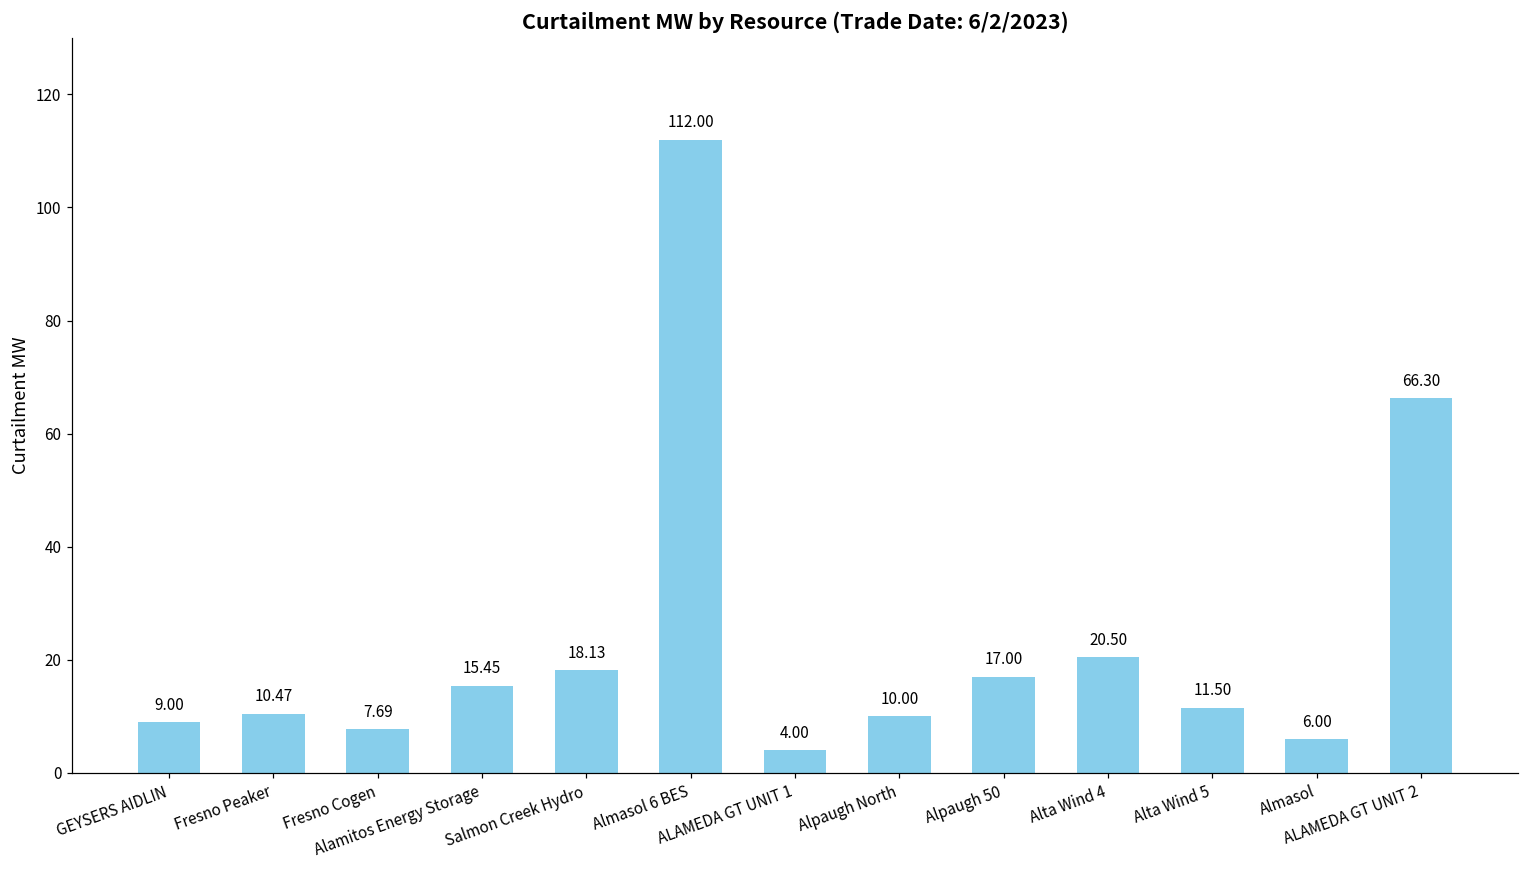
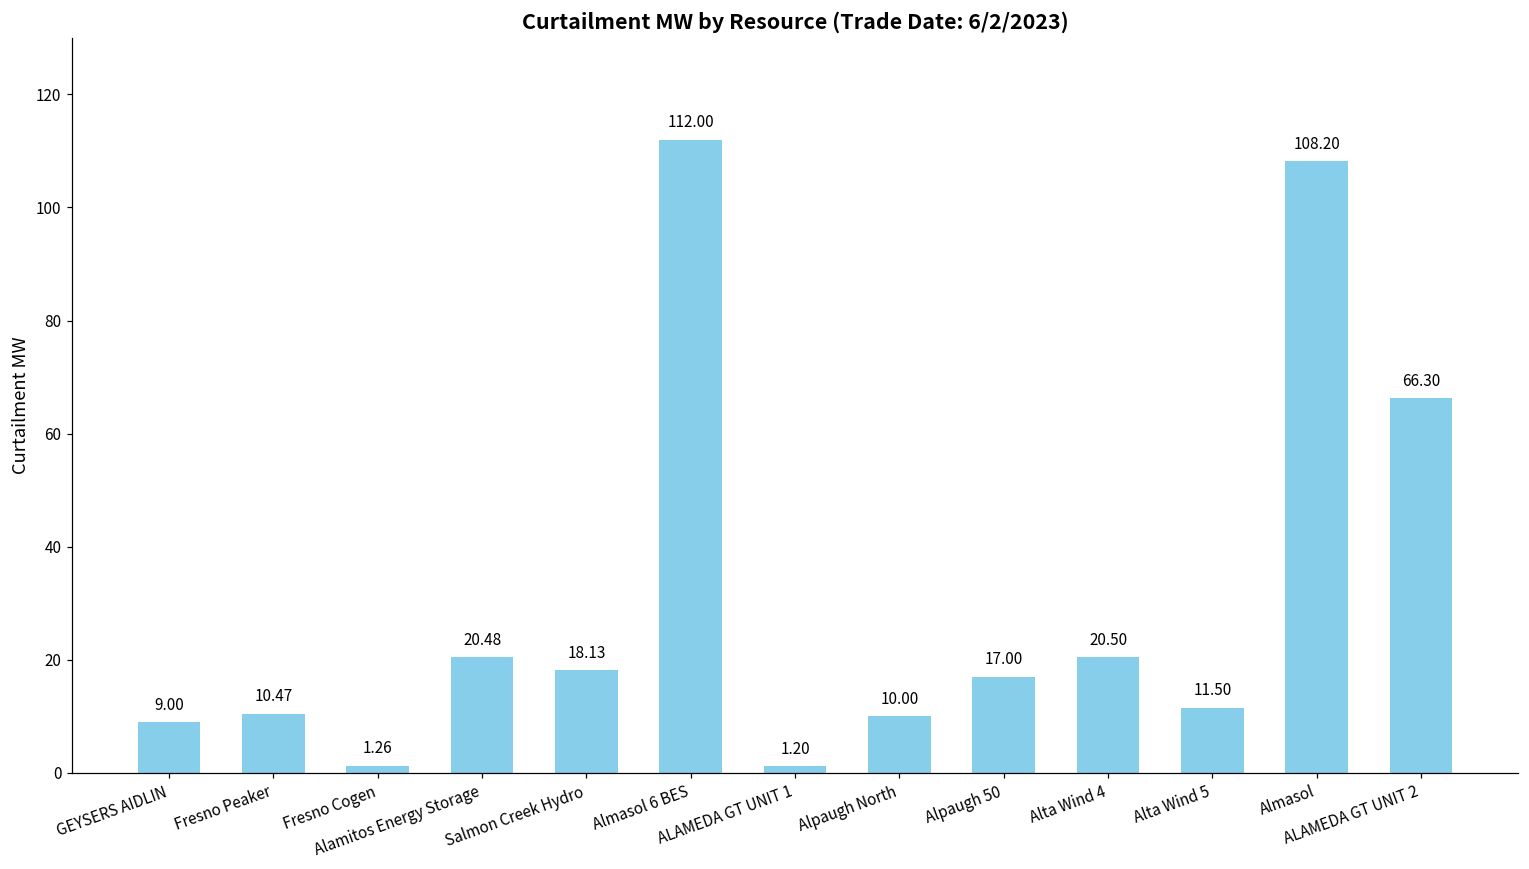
  {
    "GEYSERS AIDLIN": 9.00,
    "Fresno Peaker": 10.47,
-   "Fresno Cogen": 7.69,
-   "Alamitos Energy Storage": 15.45,
+   "Fresno Cogen": 1.26,
+   "Alamitos Energy Storage": 20.48,
    "Salmon Creek Hydro": 18.13,
    "Almasol 6 BES": 112.00,
-   "ALAMEDA GT UNIT 1": 4.00,
+   "ALAMEDA GT UNIT 1": 1.20,
    "Alpaugh North": 10.00,
    "Alpaugh 50": 17.00,
    "Alta Wind 4": 20.50,
    "Alta Wind 5": 11.50,
-   "Almasol": 6.00,
+   "Almasol": 108.20,
    "ALAMEDA GT UNIT 2": 66.30
  }
